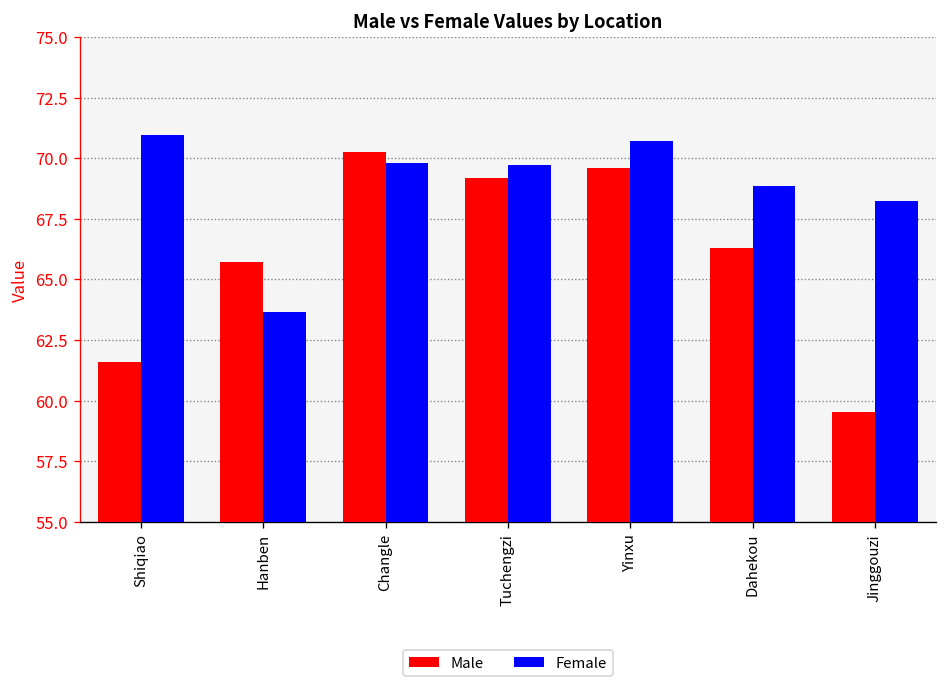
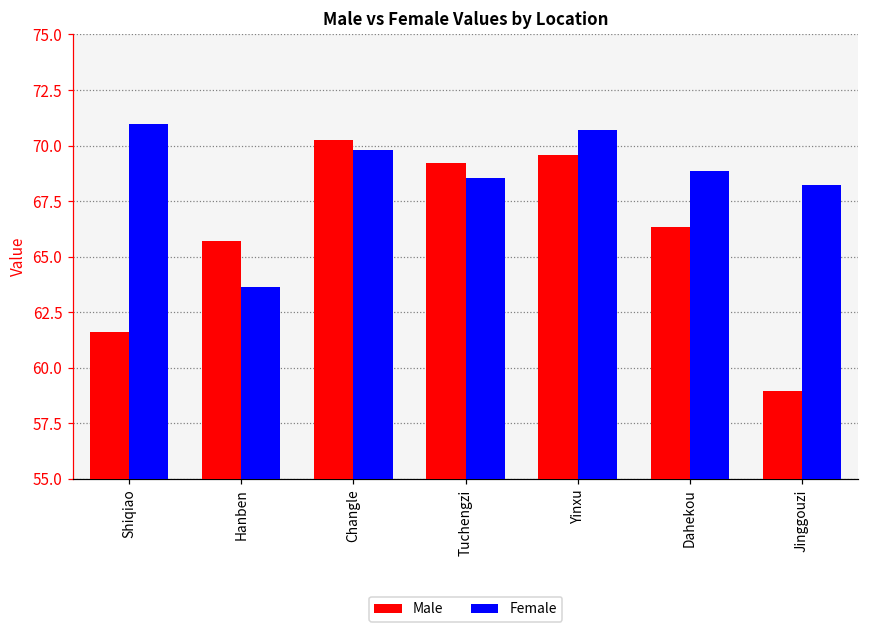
  {
    "Male": {
      "Shiqiao": 61.6,
      "Hanben": 65.7,
      "Changle": 70.3,
      "Tuchengzi": 69.2,
      "Yinxu": 69.6,
      "Dahekou": 66.3,
-     "Jinggouzi": 59.5
+     "Jinggouzi": 59.0
    },
    "Female": {
      "Shiqiao": 71.0,
      "Hanben": 63.7,
      "Changle": 69.8,
-     "Tuchengzi": 69.7,
+     "Tuchengzi": 68.6,
      "Yinxu": 70.7,
      "Dahekou": 68.9,
      "Jinggouzi": 68.2
    }
  }
